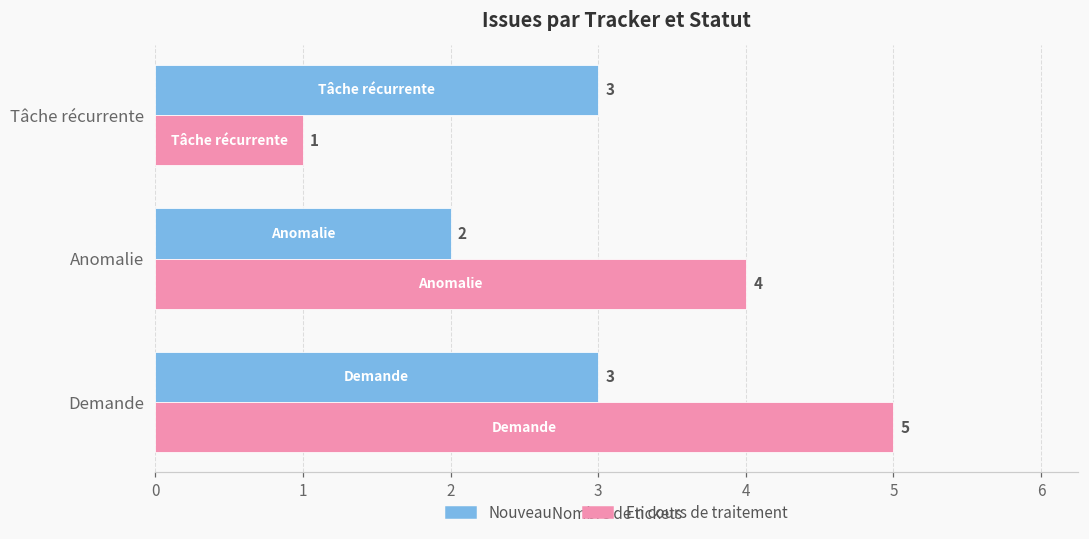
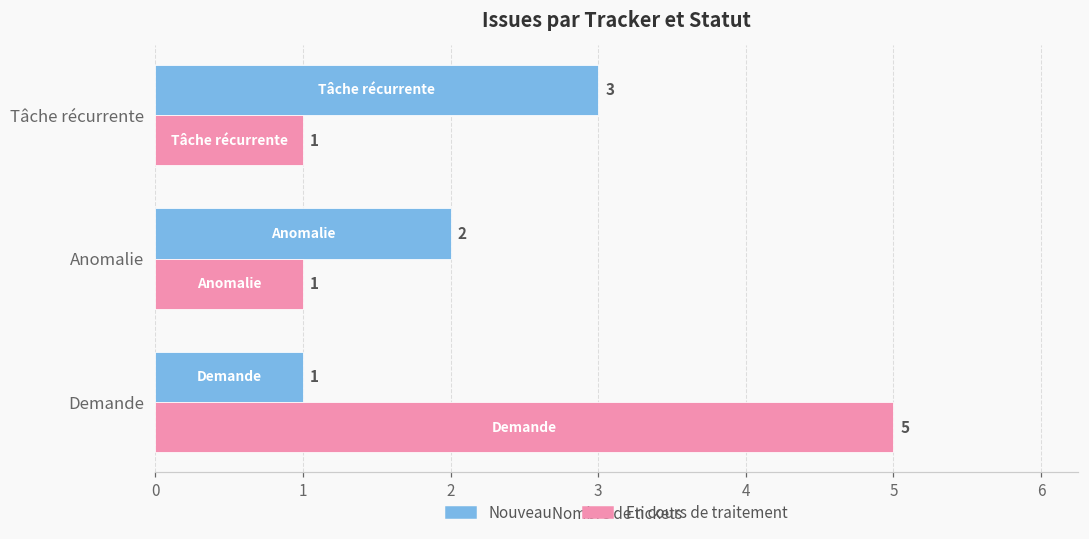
  {
    "Nouveau": {
      "Tâche récurrente": 3,
      "Anomalie": 2,
-     "Demande": 3
+     "Demande": 1
    },
    "En cours de traitement": {
      "Tâche récurrente": 1,
-     "Anomalie": 4,
+     "Anomalie": 1,
      "Demande": 5
    }
  }
